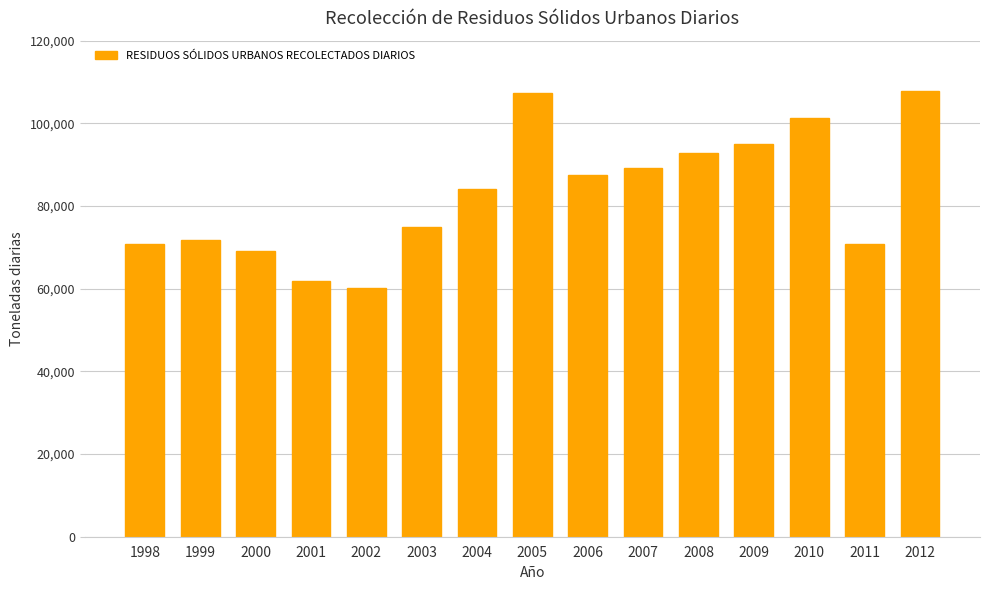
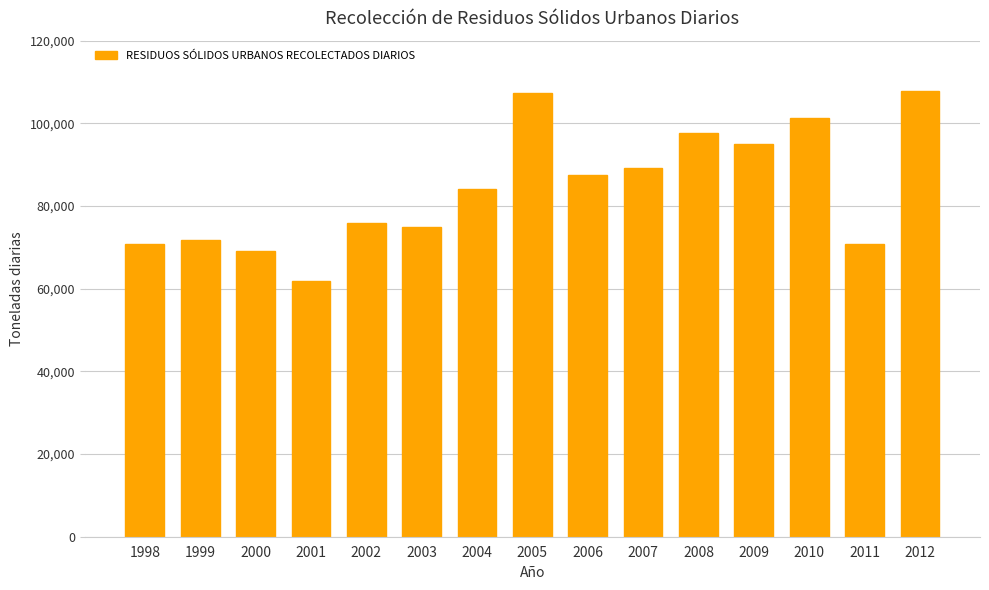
  {
    "1998": "71,000",
    "1999": "72,000",
    "2000": "69,000",
    "2001": "62,000",
-   "2002": "60,000",
+   "2002": "76,000",
    "2003": "75,000",
    "2004": "84,000",
    "2005": "107,000",
    "2006": "87,000",
    "2007": "89,000",
-   "2008": "93,000",
+   "2008": "98,000",
    "2009": "95,000",
    "2010": "101,000",
    "2011": "71,000",
    "2012": "108,000"
  }
